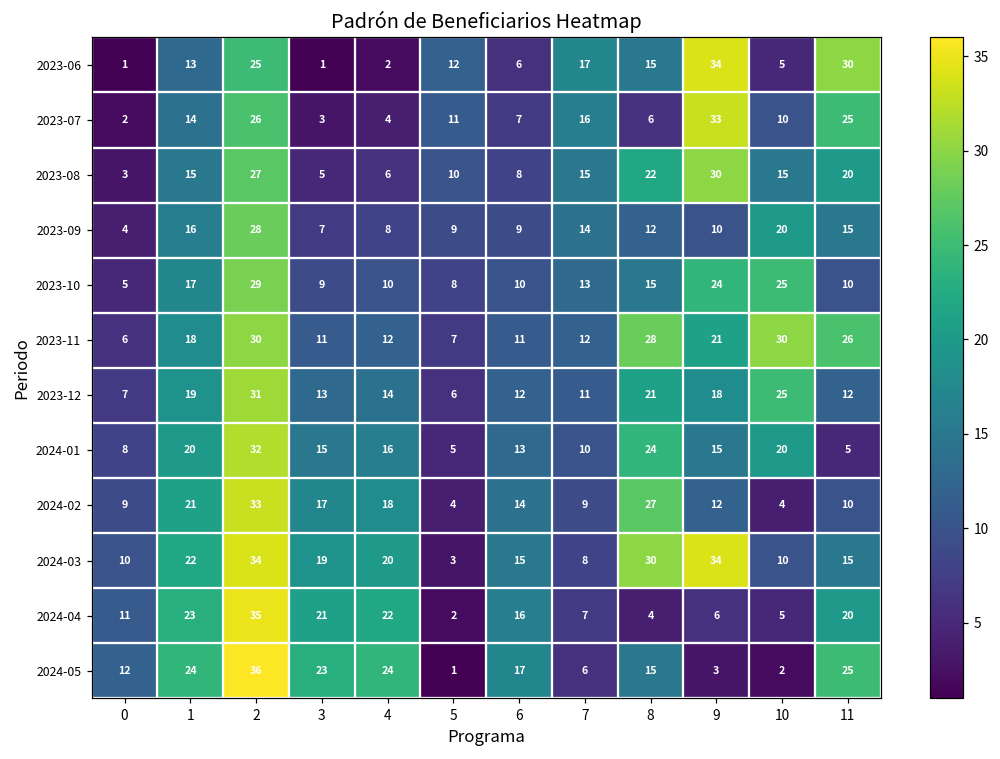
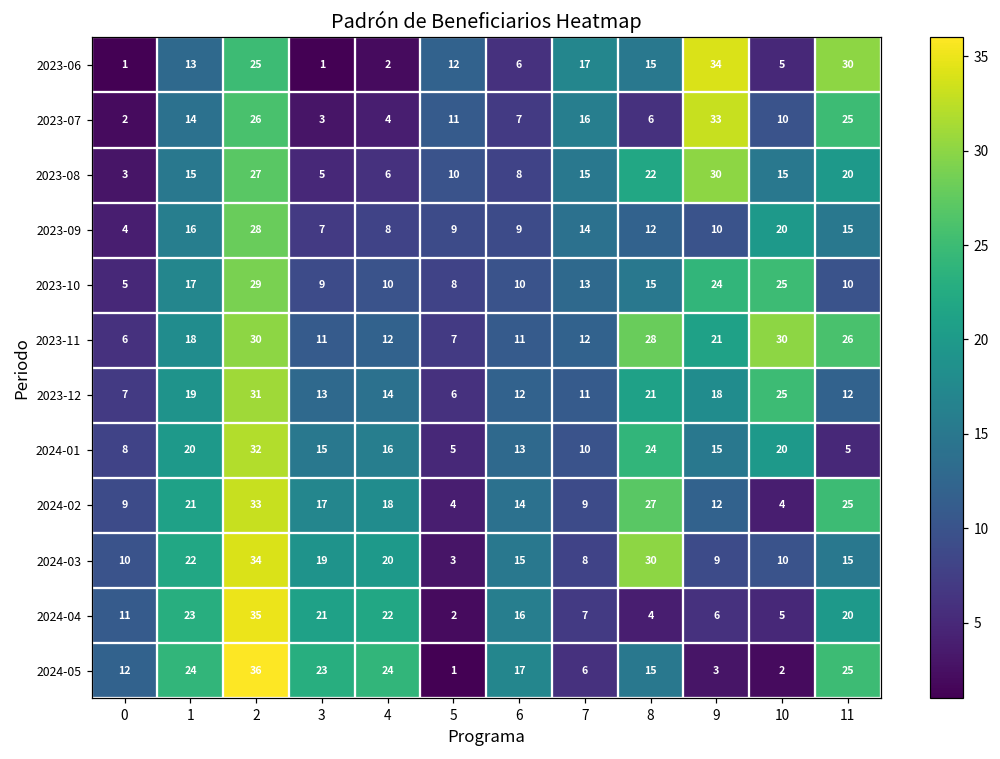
  {
    "2023-06": {
      "0": 1,
      "1": 13,
      "2": 25,
      "3": 1,
      "4": 2,
      "5": 12,
      "6": 6,
      "7": 17,
      "8": 15,
      "9": 34,
      "10": 5,
      "11": 30
    },
    "2023-07": {
      "0": 2,
      "1": 14,
      "2": 26,
      "3": 3,
      "4": 4,
      "5": 11,
      "6": 7,
      "7": 16,
      "8": 6,
      "9": 33,
      "10": 10,
      "11": 25
    },
    "2023-08": {
      "0": 3,
      "1": 15,
      "2": 27,
      "3": 5,
      "4": 6,
      "5": 10,
      "6": 8,
      "7": 15,
      "8": 22,
      "9": 30,
      "10": 15,
      "11": 20
    },
    "2023-09": {
      "0": 4,
      "1": 16,
      "2": 28,
      "3": 7,
      "4": 8,
      "5": 9,
      "6": 9,
      "7": 14,
      "8": 12,
      "9": 10,
      "10": 20,
      "11": 15
    },
    "2023-10": {
      "0": 5,
      "1": 17,
      "2": 29,
      "3": 9,
      "4": 10,
      "5": 8,
      "6": 10,
      "7": 13,
      "8": 15,
      "9": 24,
      "10": 25,
      "11": 10
    },
    "2023-11": {
      "0": 6,
      "1": 18,
      "2": 30,
      "3": 11,
      "4": 12,
      "5": 7,
      "6": 11,
      "7": 12,
      "8": 28,
      "9": 21,
      "10": 30,
      "11": 26
    },
    "2023-12": {
      "0": 7,
      "1": 19,
      "2": 31,
      "3": 13,
      "4": 14,
      "5": 6,
      "6": 12,
      "7": 11,
      "8": 21,
      "9": 18,
      "10": 25,
      "11": 12
    },
    "2024-01": {
      "0": 8,
      "1": 20,
      "2": 32,
      "3": 15,
      "4": 16,
      "5": 5,
      "6": 13,
      "7": 10,
      "8": 24,
      "9": 15,
      "10": 20,
      "11": 5
    },
    "2024-02": {
      "0": 9,
      "1": 21,
      "2": 33,
      "3": 17,
      "4": 18,
      "5": 4,
      "6": 14,
      "7": 9,
      "8": 27,
      "9": 12,
      "10": 4,
-     "11": 10
+     "11": 25
    },
    "2024-03": {
      "0": 10,
      "1": 22,
      "2": 34,
      "3": 19,
      "4": 20,
      "5": 3,
      "6": 15,
      "7": 8,
      "8": 30,
-     "9": 34,
+     "9": 9,
      "10": 10,
      "11": 15
    },
    "2024-04": {
      "0": 11,
      "1": 23,
      "2": 35,
      "3": 21,
      "4": 22,
      "5": 2,
      "6": 16,
      "7": 7,
      "8": 4,
      "9": 6,
      "10": 5,
      "11": 20
    },
    "2024-05": {
      "0": 12,
      "1": 24,
      "2": 36,
      "3": 23,
      "4": 24,
      "5": 1,
      "6": 17,
      "7": 6,
      "8": 15,
      "9": 3,
      "10": 2,
      "11": 25
    }
  }
